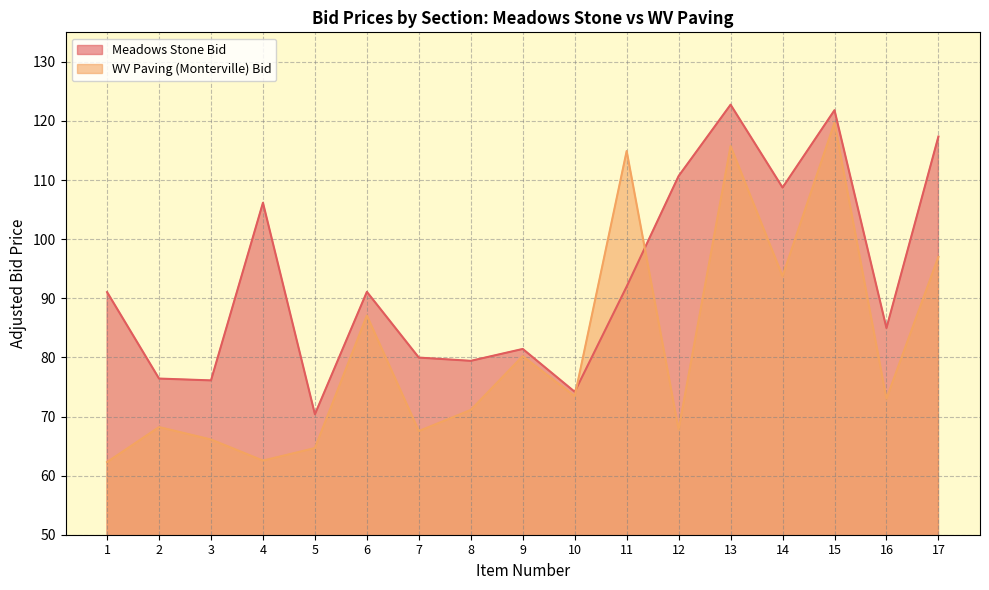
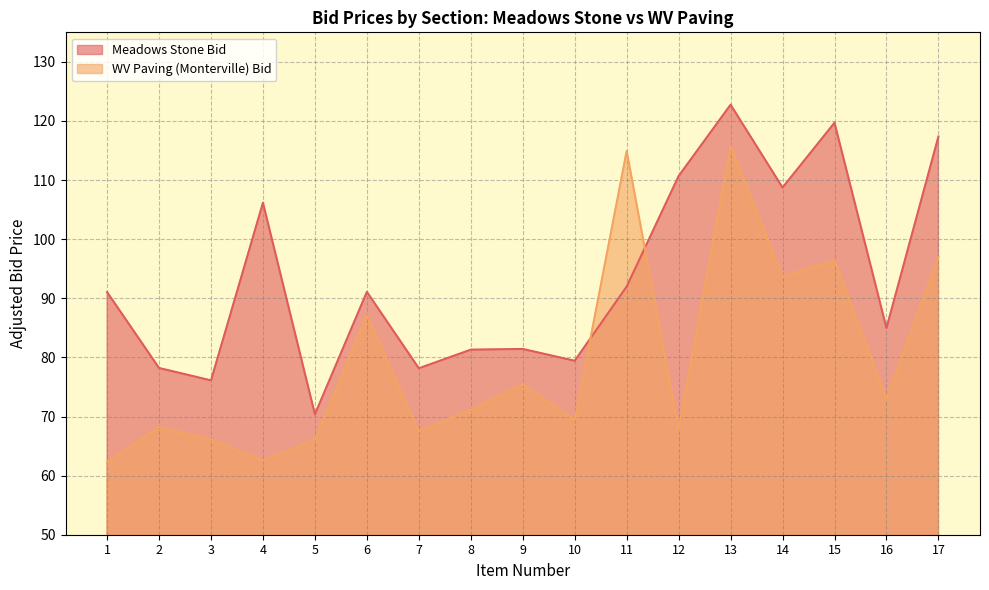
  {
    "Meadows Stone Bid": {
      "1": 91,
-     "2": 76,
+     "2": 78,
      "3": 76,
      "4": 106,
      "5": 70,
      "6": 91,
-     "7": 80,
-     "8": 79,
+     "7": 78,
+     "8": 81,
      "9": 81,
-     "10": 74,
+     "10": 79,
      "11": 92,
      "12": 111,
      "13": 123,
      "14": 109,
-     "15": 122,
+     "15": 120,
      "16": 85,
      "17": 117
    },
    "WV Paving (Monterville) Bid": {
      "1": 62,
      "2": 68,
      "3": 66,
      "4": 63,
-     "5": 65,
+     "5": 66,
      "6": 87,
      "7": 68,
      "8": 71,
-     "9": 80,
-     "10": 73,
+     "9": 75,
+     "10": 69,
      "11": 115,
      "12": 68,
      "13": 116,
      "14": 94,
-     "15": 120,
+     "15": 96,
      "16": 73,
      "17": 97
    }
  }
